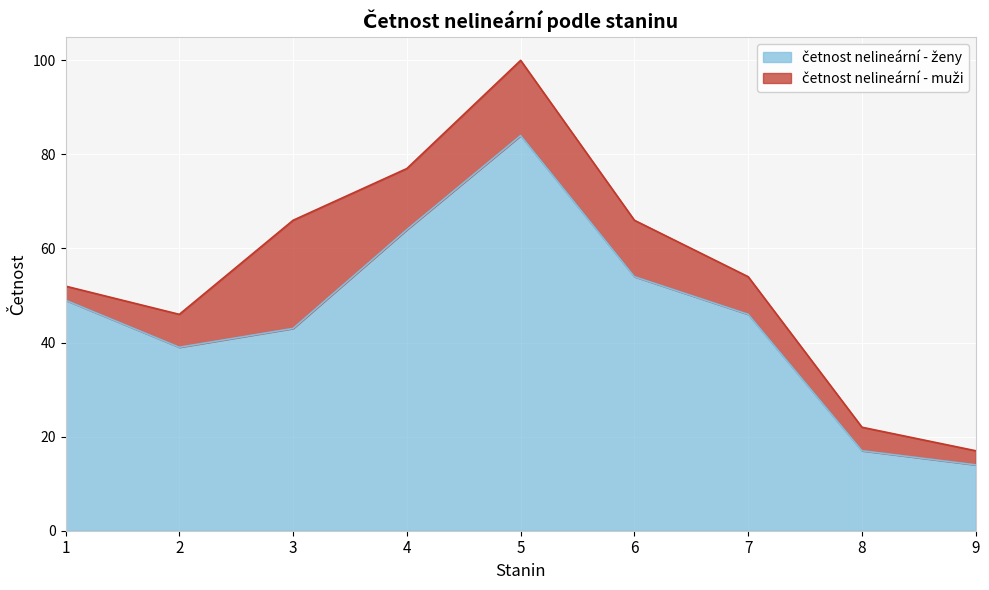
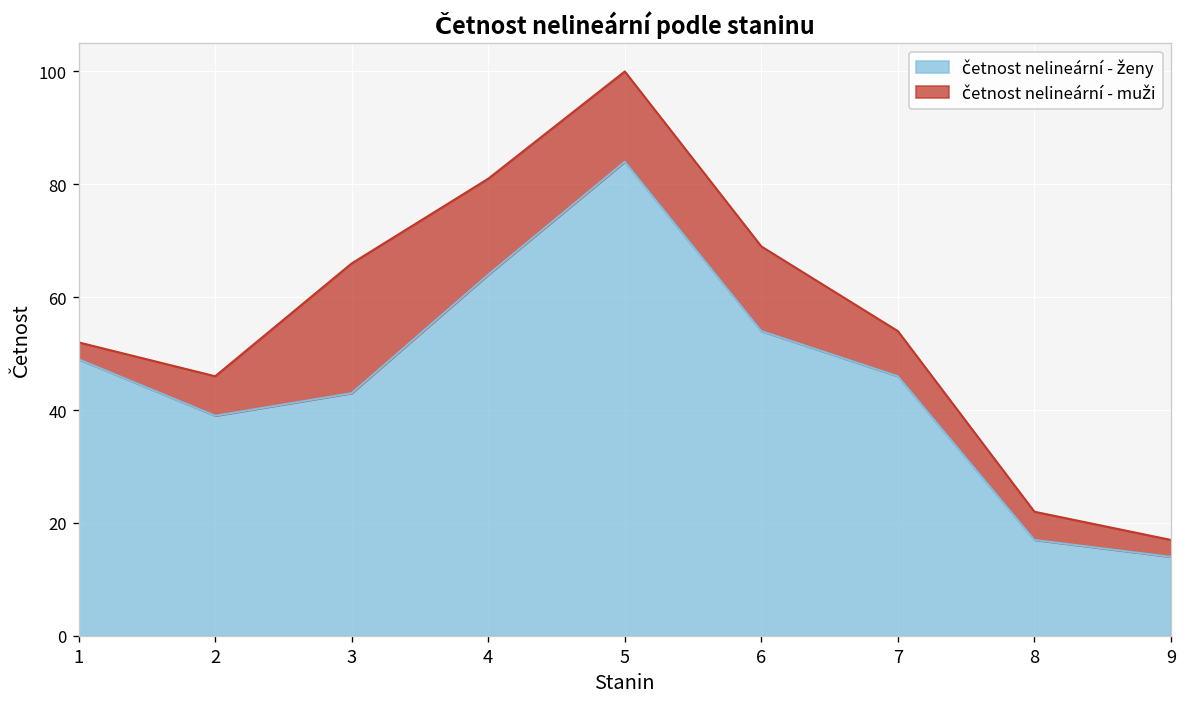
  {
    "četnost nelineární - ženy": {
      "1": 49,
      "2": 39,
      "3": 43,
      "4": 64,
      "5": 84,
      "6": 54,
      "7": 46,
      "8": 17,
      "9": 14
    },
    "četnost nelineární - muži": {
      "1": 3,
      "2": 7,
      "3": 23,
-     "4": 13,
+     "4": 17,
      "5": 16,
-     "6": 12,
+     "6": 15,
      "7": 8,
      "8": 5,
      "9": 3
    }
  }
